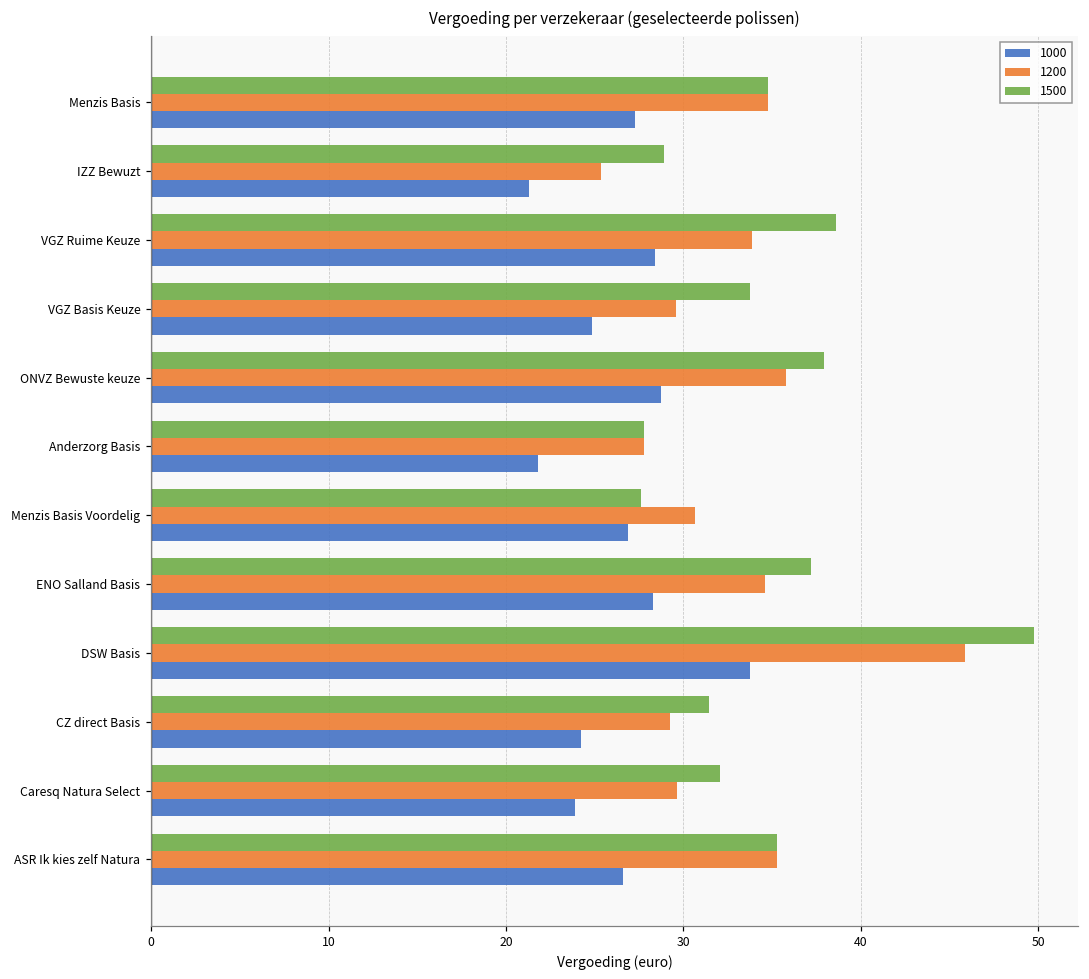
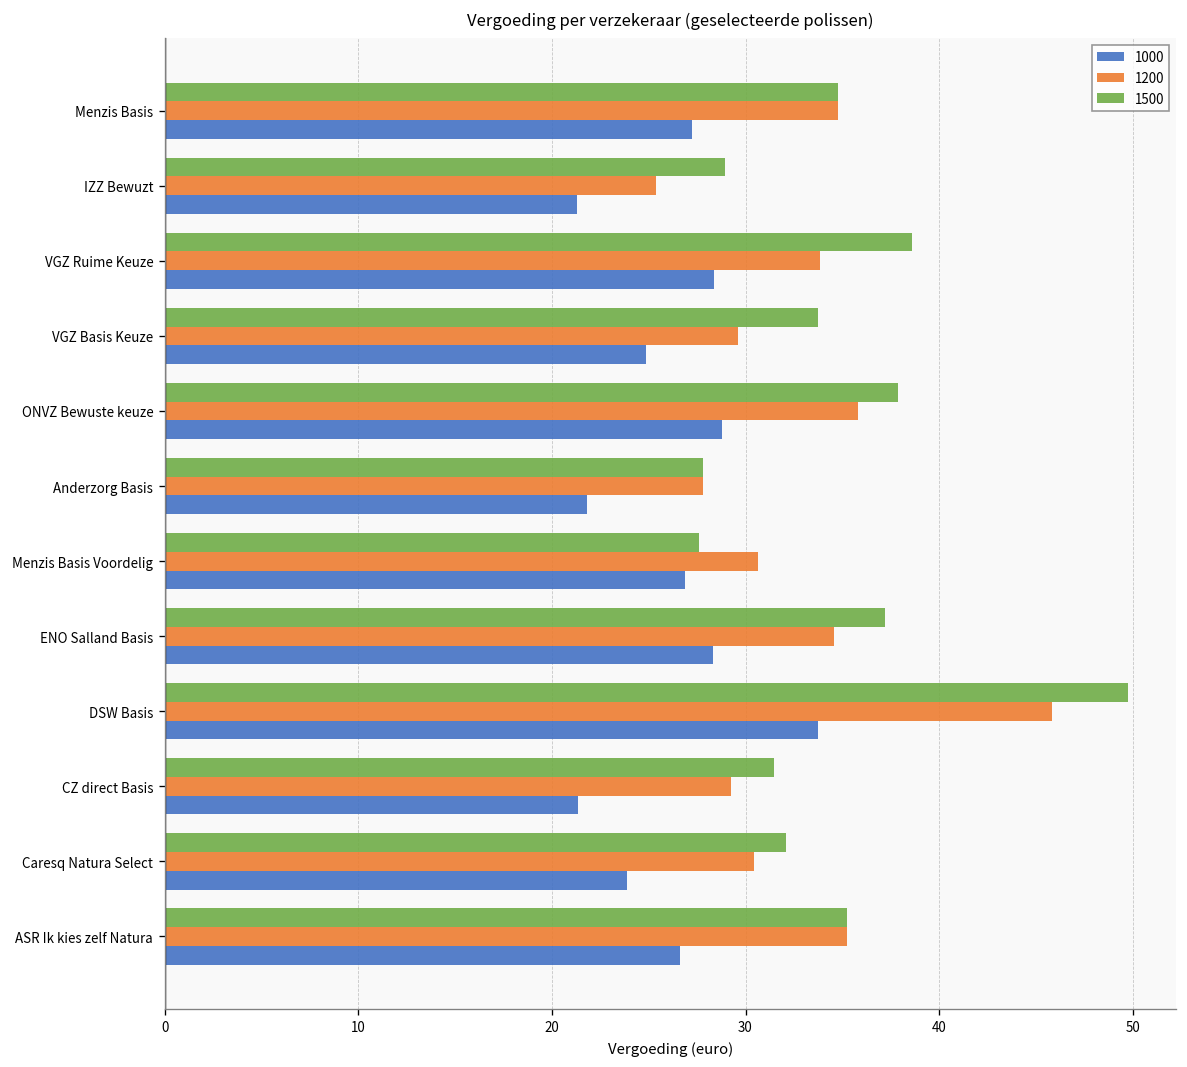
  {
    "1000": {
      "Menzis Basis": 27.3,
      "IZZ Bewuzt": 21.3,
      "VGZ Ruime Keuze": 28.4,
      "VGZ Basis Keuze": 24.8,
      "ONVZ Bewuste keuze": 28.8,
      "Anderzorg Basis": 21.8,
      "Menzis Basis Voordelig": 26.9,
      "ENO Salland Basis": 28.3,
      "DSW Basis": 33.8,
-     "CZ direct Basis": 24.3,
+     "CZ direct Basis": 21.3,
      "Caresq Natura Select": 23.9,
      "ASR Ik kies zelf Natura": 26.6
    },
    "1200": {
      "Menzis Basis": 34.8,
      "IZZ Bewuzt": 25.4,
      "VGZ Ruime Keuze": 33.8,
      "VGZ Basis Keuze": 29.6,
      "ONVZ Bewuste keuze": 35.8,
      "Anderzorg Basis": 27.8,
      "Menzis Basis Voordelig": 30.6,
      "ENO Salland Basis": 34.6,
      "DSW Basis": 45.9,
      "CZ direct Basis": 29.3,
-     "Caresq Natura Select": 29.7,
+     "Caresq Natura Select": 30.5,
      "ASR Ik kies zelf Natura": 35.3
    },
    "1500": {
      "Menzis Basis": 34.8,
      "IZZ Bewuzt": 28.9,
      "VGZ Ruime Keuze": 38.6,
      "VGZ Basis Keuze": 33.8,
      "ONVZ Bewuste keuze": 37.9,
      "Anderzorg Basis": 27.8,
      "Menzis Basis Voordelig": 27.6,
      "ENO Salland Basis": 37.2,
      "DSW Basis": 49.8,
      "CZ direct Basis": 31.5,
      "Caresq Natura Select": 32.1,
      "ASR Ik kies zelf Natura": 35.3
    }
  }
